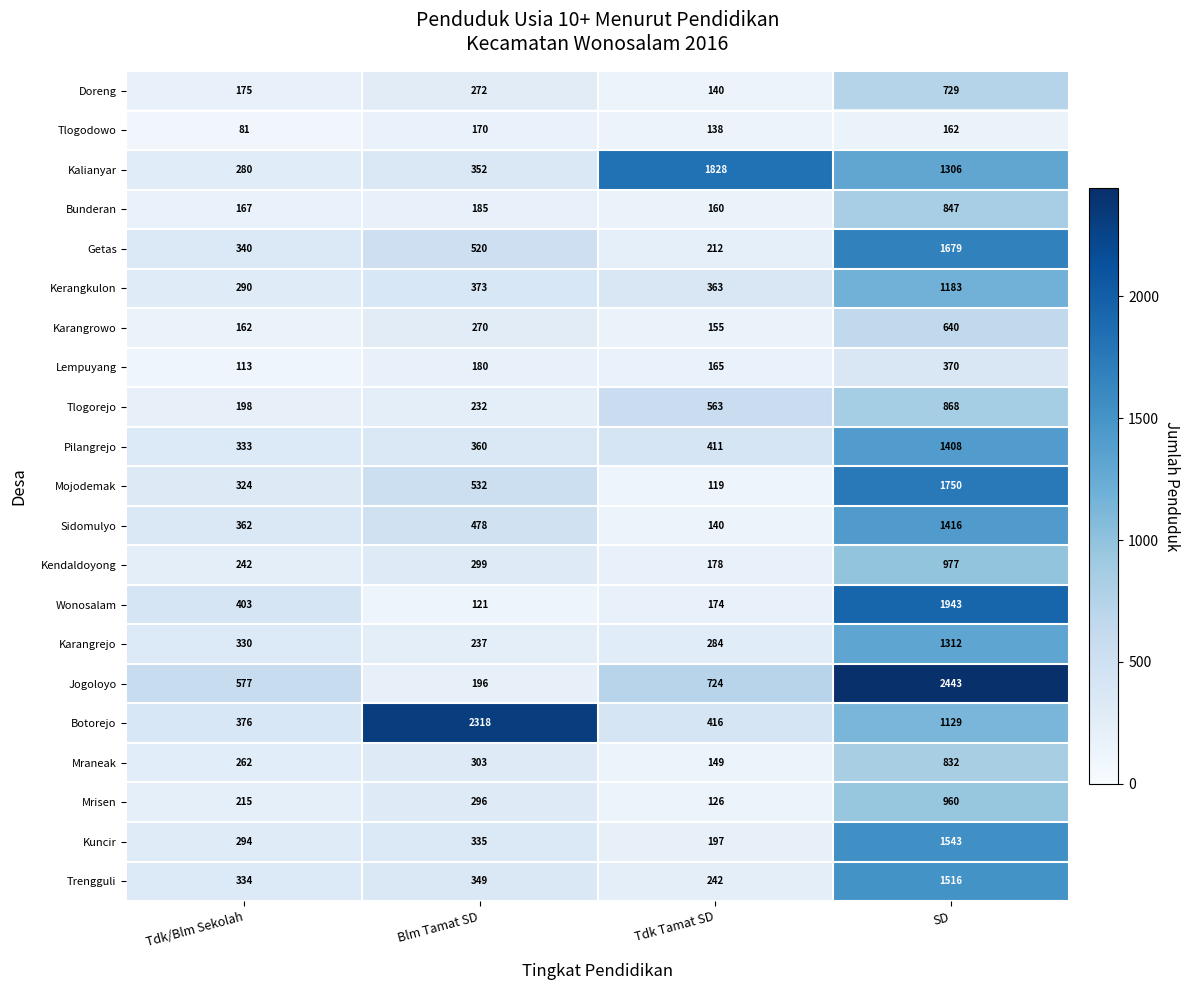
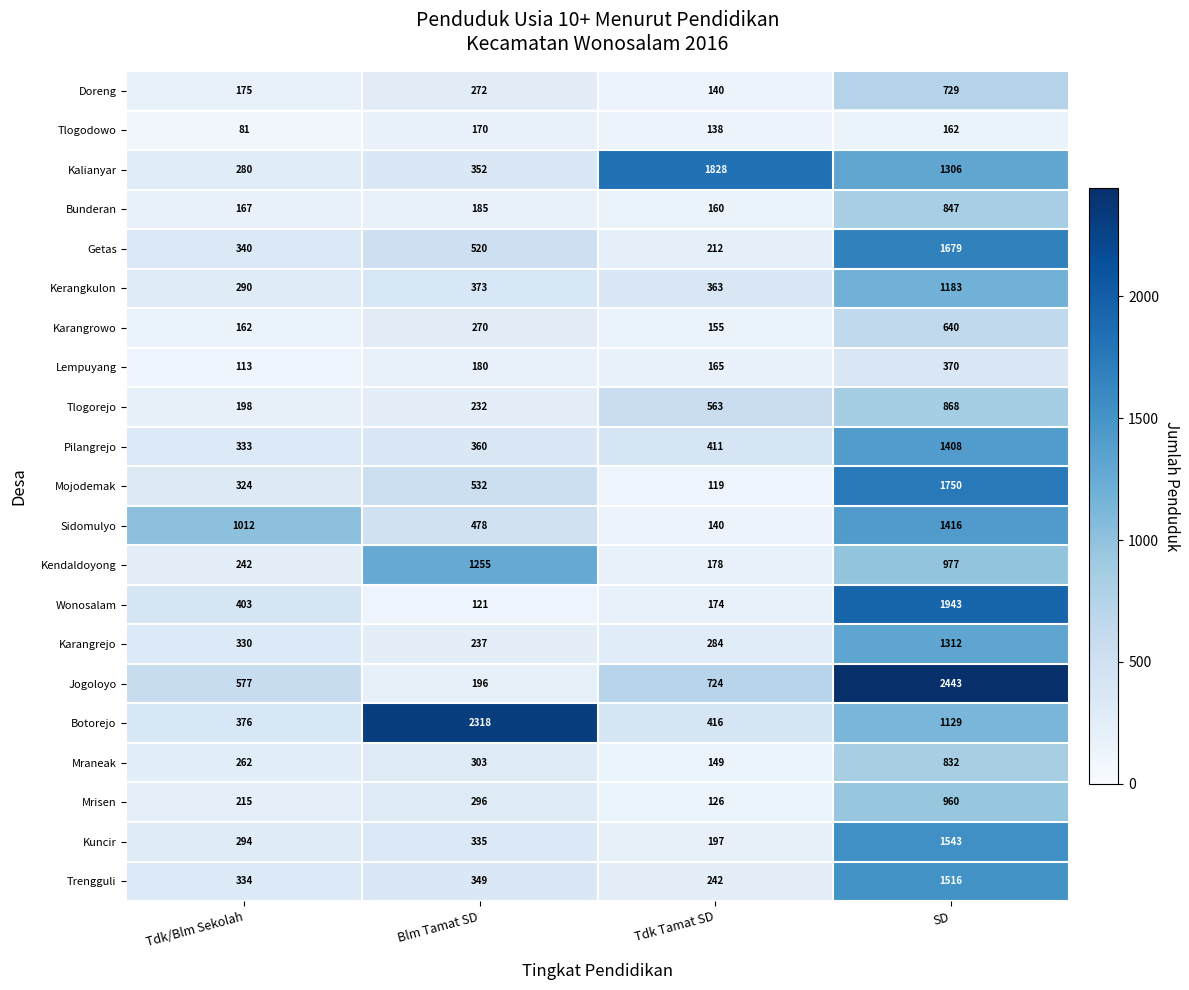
  {
    "Doreng": {
      "Tdk/Blm Sekolah": 175,
      "Blm Tamat SD": 272,
      "Tdk Tamat SD": 140,
      "SD": 729
    },
    "Tlogodowo": {
      "Tdk/Blm Sekolah": 81,
      "Blm Tamat SD": 170,
      "Tdk Tamat SD": 138,
      "SD": 162
    },
    "Kalianyar": {
      "Tdk/Blm Sekolah": 280,
      "Blm Tamat SD": 352,
      "Tdk Tamat SD": 1828,
      "SD": 1306
    },
    "Bunderan": {
      "Tdk/Blm Sekolah": 167,
      "Blm Tamat SD": 185,
      "Tdk Tamat SD": 160,
      "SD": 847
    },
    "Getas": {
      "Tdk/Blm Sekolah": 340,
      "Blm Tamat SD": 520,
      "Tdk Tamat SD": 212,
      "SD": 1679
    },
    "Kerangkulon": {
      "Tdk/Blm Sekolah": 290,
      "Blm Tamat SD": 373,
      "Tdk Tamat SD": 363,
      "SD": 1183
    },
    "Karangrowo": {
      "Tdk/Blm Sekolah": 162,
      "Blm Tamat SD": 270,
      "Tdk Tamat SD": 155,
      "SD": 640
    },
    "Lempuyang": {
      "Tdk/Blm Sekolah": 113,
      "Blm Tamat SD": 180,
      "Tdk Tamat SD": 165,
      "SD": 370
    },
    "Tlogorejo": {
      "Tdk/Blm Sekolah": 198,
      "Blm Tamat SD": 232,
      "Tdk Tamat SD": 563,
      "SD": 868
    },
    "Pilangrejo": {
      "Tdk/Blm Sekolah": 333,
      "Blm Tamat SD": 360,
      "Tdk Tamat SD": 411,
      "SD": 1408
    },
    "Mojodemak": {
      "Tdk/Blm Sekolah": 324,
      "Blm Tamat SD": 532,
      "Tdk Tamat SD": 119,
      "SD": 1750
    },
    "Sidomulyo": {
-     "Tdk/Blm Sekolah": 362,
+     "Tdk/Blm Sekolah": 1012,
      "Blm Tamat SD": 478,
      "Tdk Tamat SD": 140,
      "SD": 1416
    },
    "Kendaldoyong": {
      "Tdk/Blm Sekolah": 242,
-     "Blm Tamat SD": 299,
+     "Blm Tamat SD": 1255,
      "Tdk Tamat SD": 178,
      "SD": 977
    },
    "Wonosalam": {
      "Tdk/Blm Sekolah": 403,
      "Blm Tamat SD": 121,
      "Tdk Tamat SD": 174,
      "SD": 1943
    },
    "Karangrejo": {
      "Tdk/Blm Sekolah": 330,
      "Blm Tamat SD": 237,
      "Tdk Tamat SD": 284,
      "SD": 1312
    },
    "Jogoloyo": {
      "Tdk/Blm Sekolah": 577,
      "Blm Tamat SD": 196,
      "Tdk Tamat SD": 724,
      "SD": 2443
    },
    "Botorejo": {
      "Tdk/Blm Sekolah": 376,
      "Blm Tamat SD": 2318,
      "Tdk Tamat SD": 416,
      "SD": 1129
    },
    "Mraneak": {
      "Tdk/Blm Sekolah": 262,
      "Blm Tamat SD": 303,
      "Tdk Tamat SD": 149,
      "SD": 832
    },
    "Mrisen": {
      "Tdk/Blm Sekolah": 215,
      "Blm Tamat SD": 296,
      "Tdk Tamat SD": 126,
      "SD": 960
    },
    "Kuncir": {
      "Tdk/Blm Sekolah": 294,
      "Blm Tamat SD": 335,
      "Tdk Tamat SD": 197,
      "SD": 1543
    },
    "Trengguli": {
      "Tdk/Blm Sekolah": 334,
      "Blm Tamat SD": 349,
      "Tdk Tamat SD": 242,
      "SD": 1516
    }
  }
